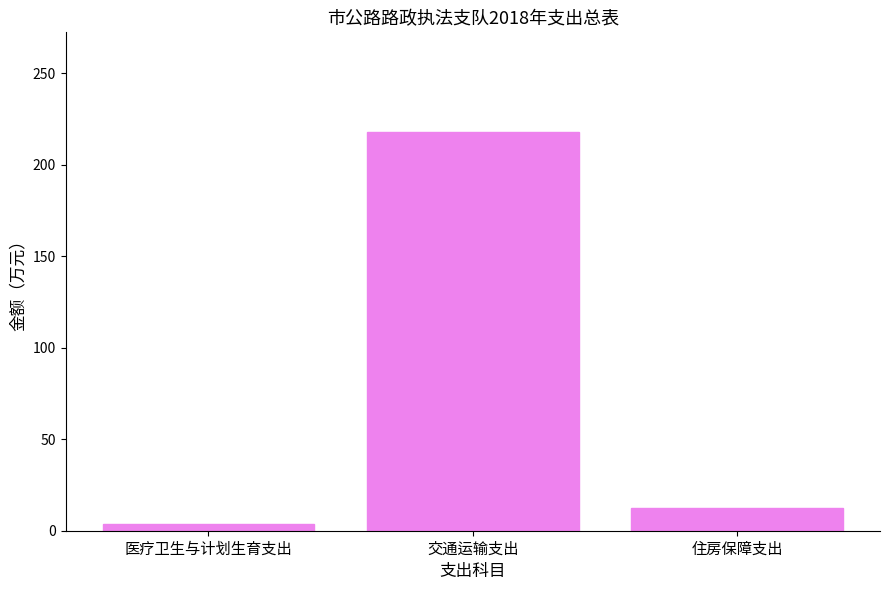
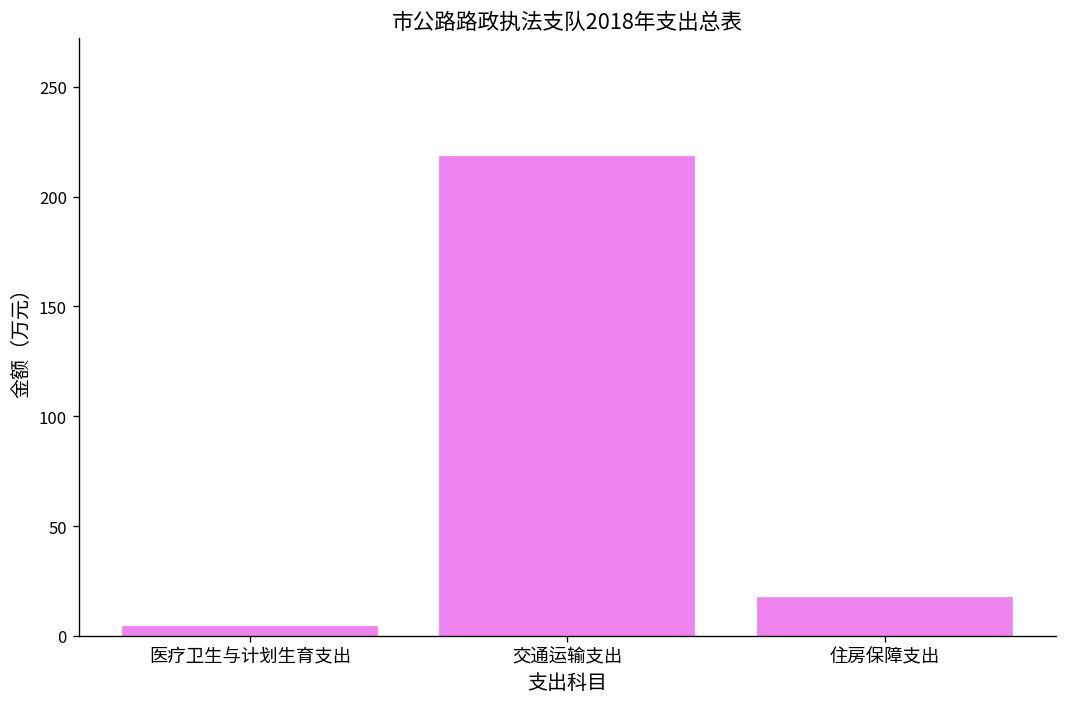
  {
    "医疗卫生与计划生育支出": 4,
    "交通运输支出": 218,
-   "住房保障支出": 12
+   "住房保障支出": 17
  }
